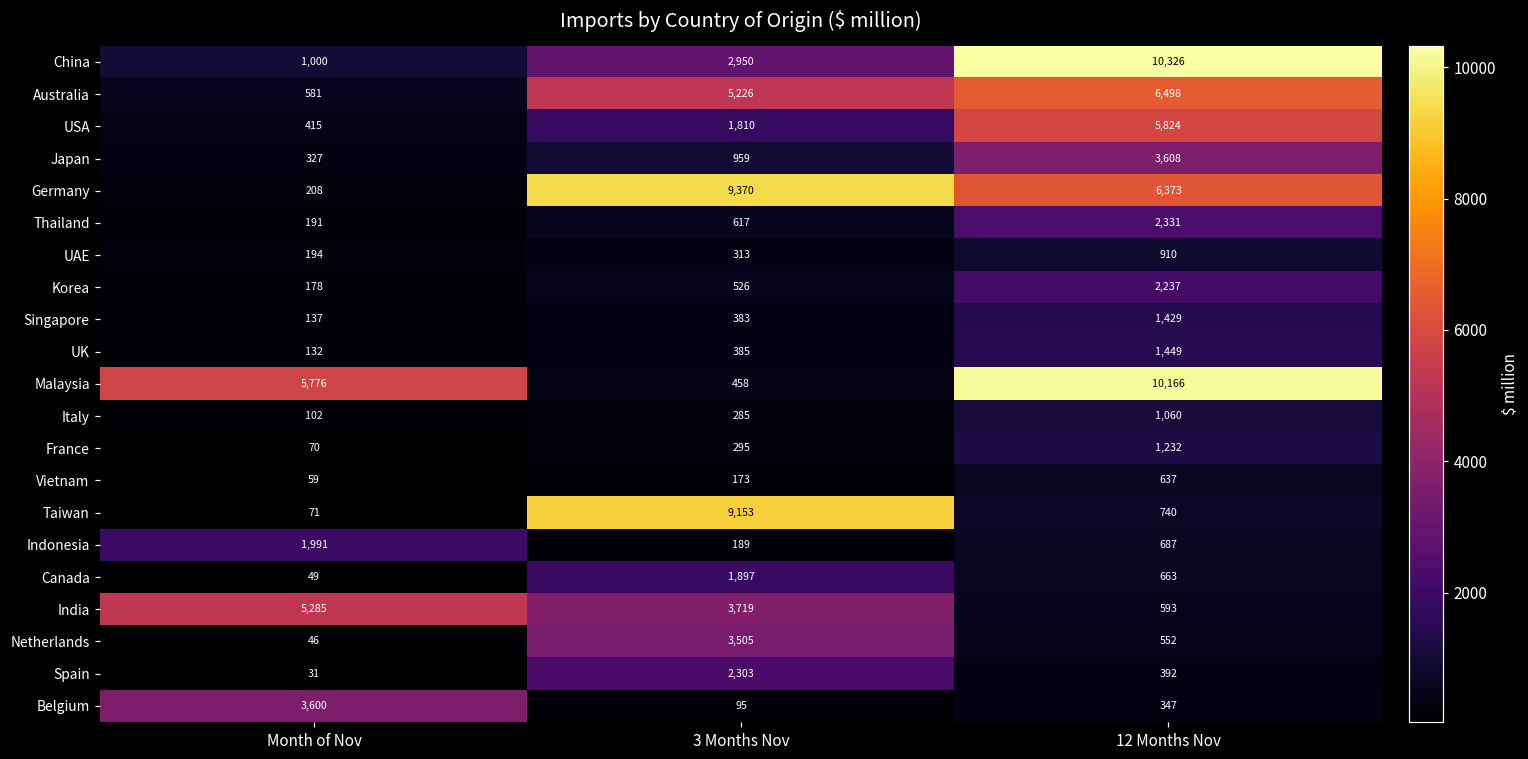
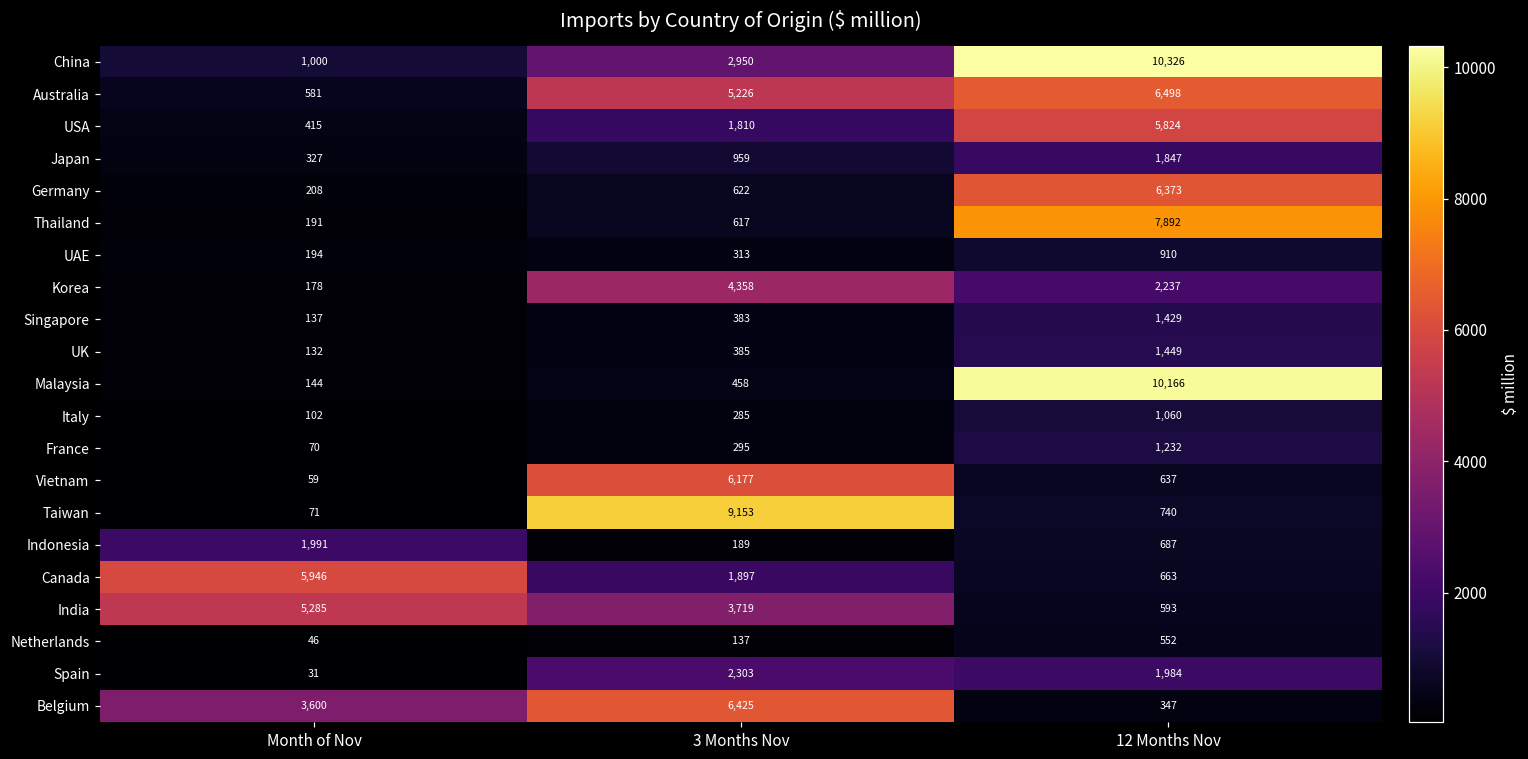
  {
    "China": {
      "Month of Nov": "1,000",
      "3 Months Nov": "2,950",
      "12 Months Nov": "10,326"
    },
    "Australia": {
      "Month of Nov": "581",
      "3 Months Nov": "5,226",
      "12 Months Nov": "6,498"
    },
    "USA": {
      "Month of Nov": "415",
      "3 Months Nov": "1,810",
      "12 Months Nov": "5,824"
    },
    "Japan": {
      "Month of Nov": "327",
      "3 Months Nov": "959",
-     "12 Months Nov": "3,608"
+     "12 Months Nov": "1,847"
    },
    "Germany": {
      "Month of Nov": "208",
-     "3 Months Nov": "9,370",
+     "3 Months Nov": "622",
      "12 Months Nov": "6,373"
    },
    "Thailand": {
      "Month of Nov": "191",
      "3 Months Nov": "617",
-     "12 Months Nov": "2,331"
+     "12 Months Nov": "7,892"
    },
    "UAE": {
      "Month of Nov": "194",
      "3 Months Nov": "313",
      "12 Months Nov": "910"
    },
    "Korea": {
      "Month of Nov": "178",
-     "3 Months Nov": "526",
+     "3 Months Nov": "4,358",
      "12 Months Nov": "2,237"
    },
    "Singapore": {
      "Month of Nov": "137",
      "3 Months Nov": "383",
      "12 Months Nov": "1,429"
    },
    "UK": {
      "Month of Nov": "132",
      "3 Months Nov": "385",
      "12 Months Nov": "1,449"
    },
    "Malaysia": {
-     "Month of Nov": "5,776",
+     "Month of Nov": "144",
      "3 Months Nov": "458",
      "12 Months Nov": "10,166"
    },
    "Italy": {
      "Month of Nov": "102",
      "3 Months Nov": "285",
      "12 Months Nov": "1,060"
    },
    "France": {
      "Month of Nov": "70",
      "3 Months Nov": "295",
      "12 Months Nov": "1,232"
    },
    "Vietnam": {
      "Month of Nov": "59",
-     "3 Months Nov": "173",
+     "3 Months Nov": "6,177",
      "12 Months Nov": "637"
    },
    "Taiwan": {
      "Month of Nov": "71",
      "3 Months Nov": "9,153",
      "12 Months Nov": "740"
    },
    "Indonesia": {
      "Month of Nov": "1,991",
      "3 Months Nov": "189",
      "12 Months Nov": "687"
    },
    "Canada": {
-     "Month of Nov": "49",
+     "Month of Nov": "5,946",
      "3 Months Nov": "1,897",
      "12 Months Nov": "663"
    },
    "India": {
      "Month of Nov": "5,285",
      "3 Months Nov": "3,719",
      "12 Months Nov": "593"
    },
    "Netherlands": {
      "Month of Nov": "46",
-     "3 Months Nov": "3,505",
+     "3 Months Nov": "137",
      "12 Months Nov": "552"
    },
    "Spain": {
      "Month of Nov": "31",
      "3 Months Nov": "2,303",
-     "12 Months Nov": "392"
+     "12 Months Nov": "1,984"
    },
    "Belgium": {
      "Month of Nov": "3,600",
-     "3 Months Nov": "95",
+     "3 Months Nov": "6,425",
      "12 Months Nov": "347"
    }
  }
